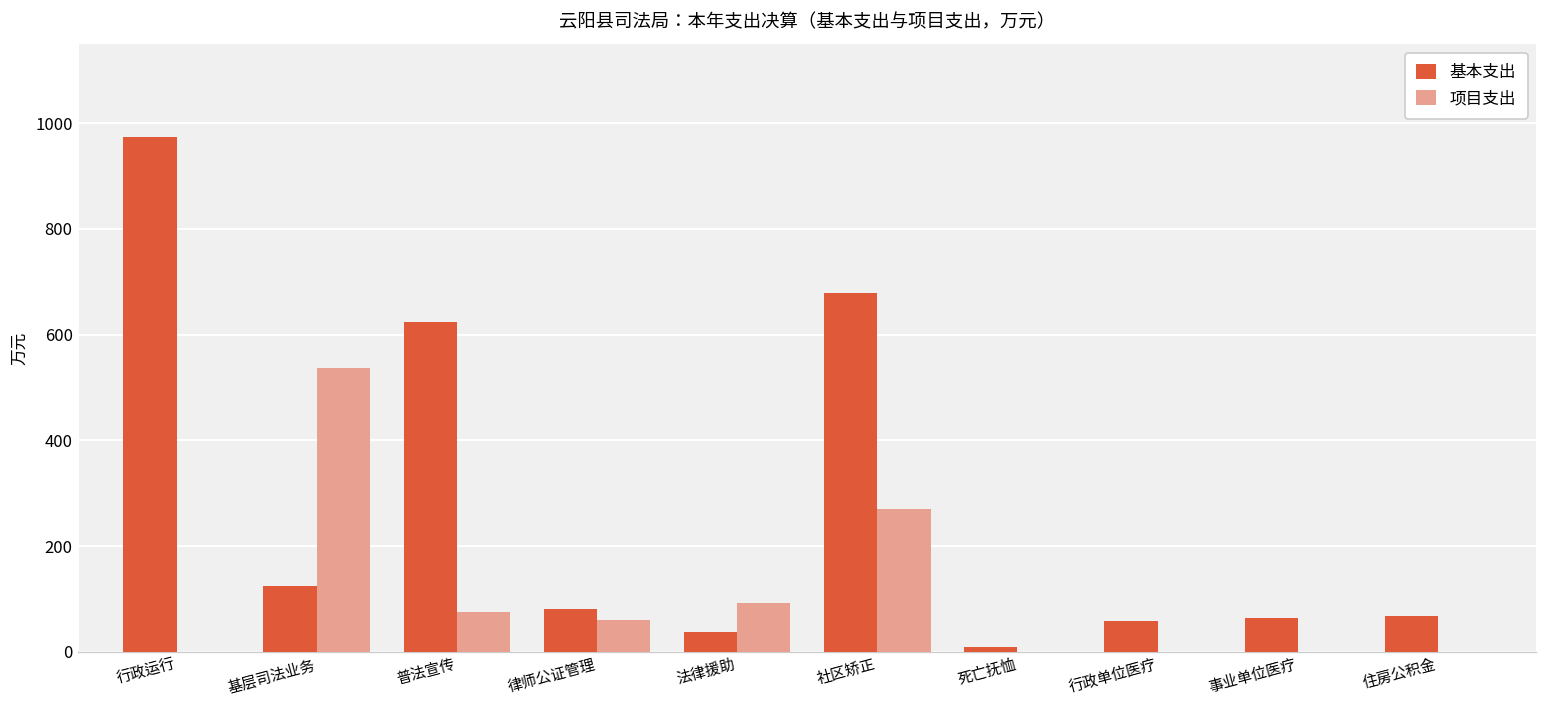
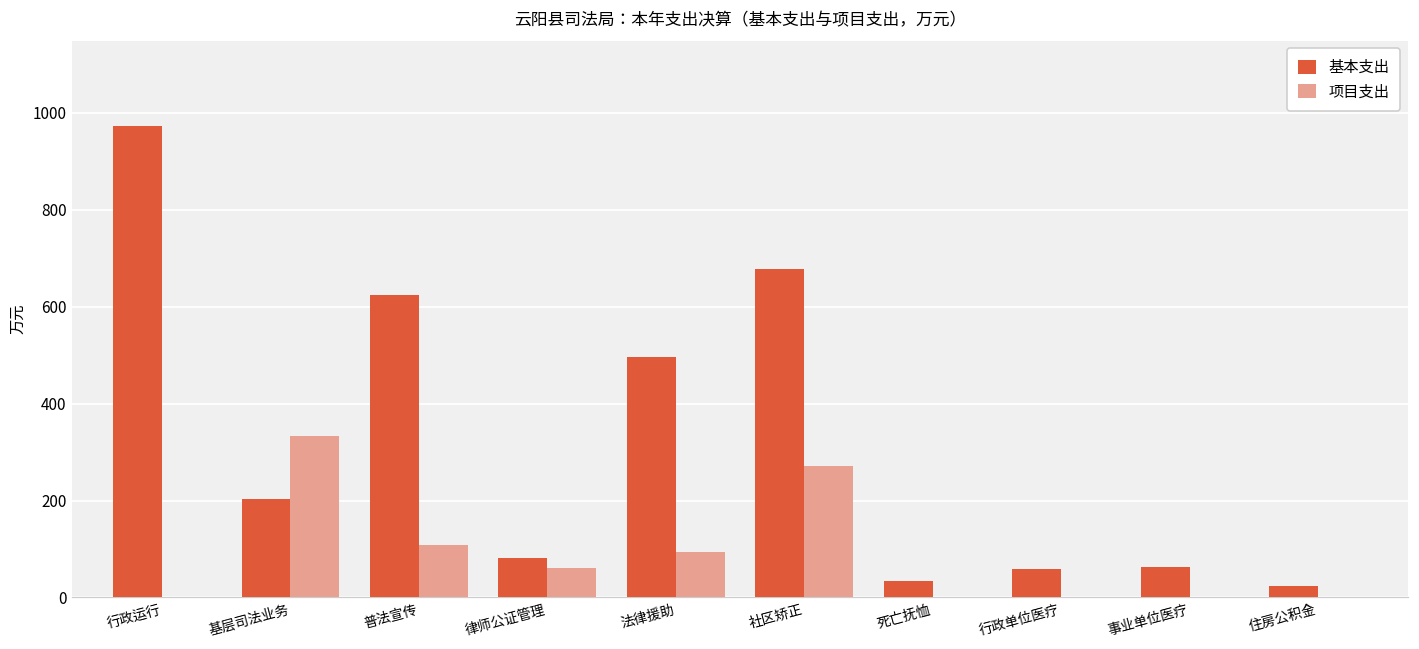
  {
    "基本支出": {
      "行政运行": 970,
-     "基层司法业务": 120,
+     "基层司法业务": 200,
      "普法宣传": 620,
      "律师公证管理": 80,
-     "法律援助": 40,
+     "法律援助": 500,
      "社区矫正": 680,
-     "死亡抚恤": 10,
+     "死亡抚恤": 30,
      "行政单位医疗": 60,
      "事业单位医疗": 60,
-     "住房公积金": 70
+     "住房公积金": 20
    },
    "项目支出": {
      "行政运行": 0,
-     "基层司法业务": 540,
-     "普法宣传": 70,
+     "基层司法业务": 330,
+     "普法宣传": 110,
      "律师公证管理": 60,
      "法律援助": 90,
      "社区矫正": 270,
      "死亡抚恤": 0,
      "行政单位医疗": 0,
      "事业单位医疗": 0,
      "住房公积金": 0
    }
  }
